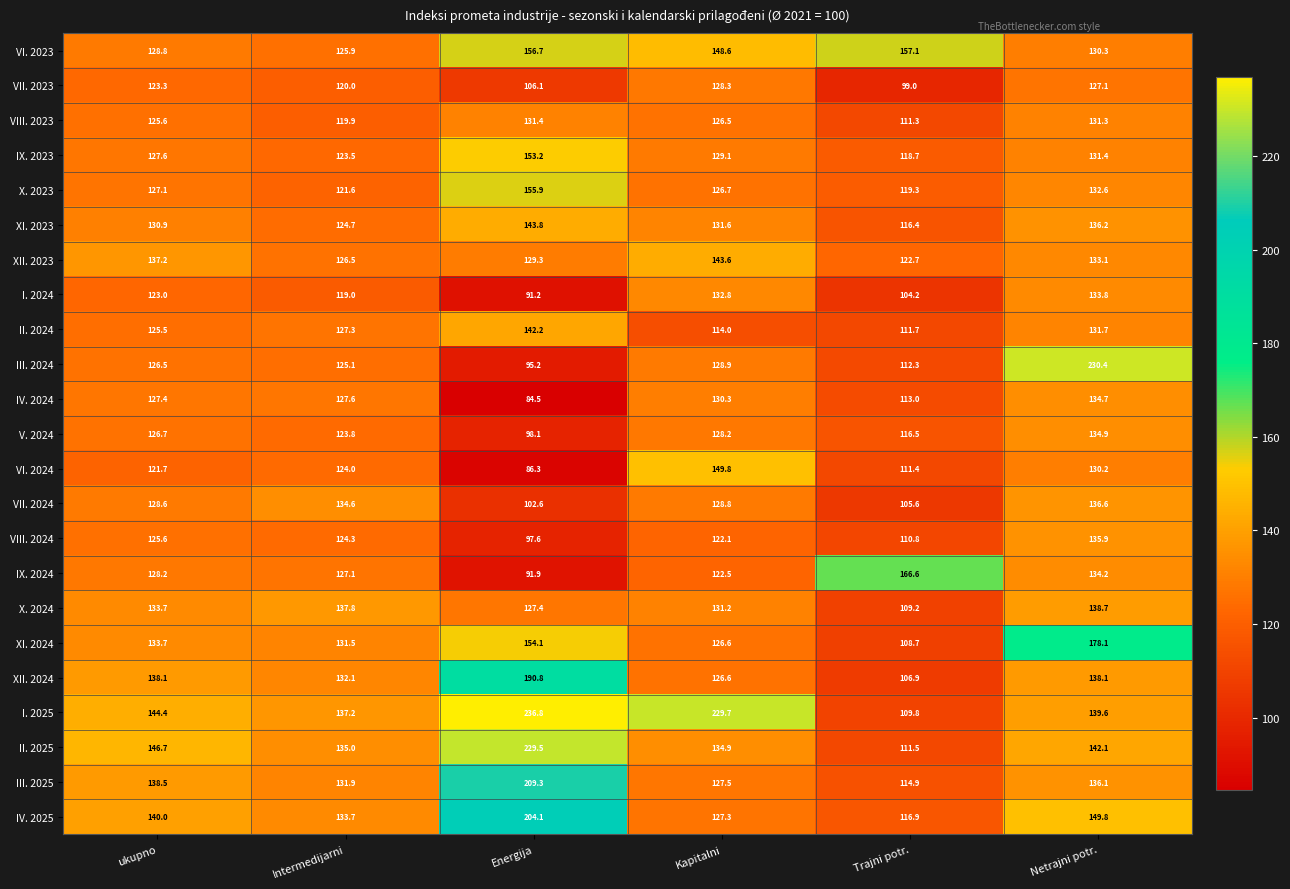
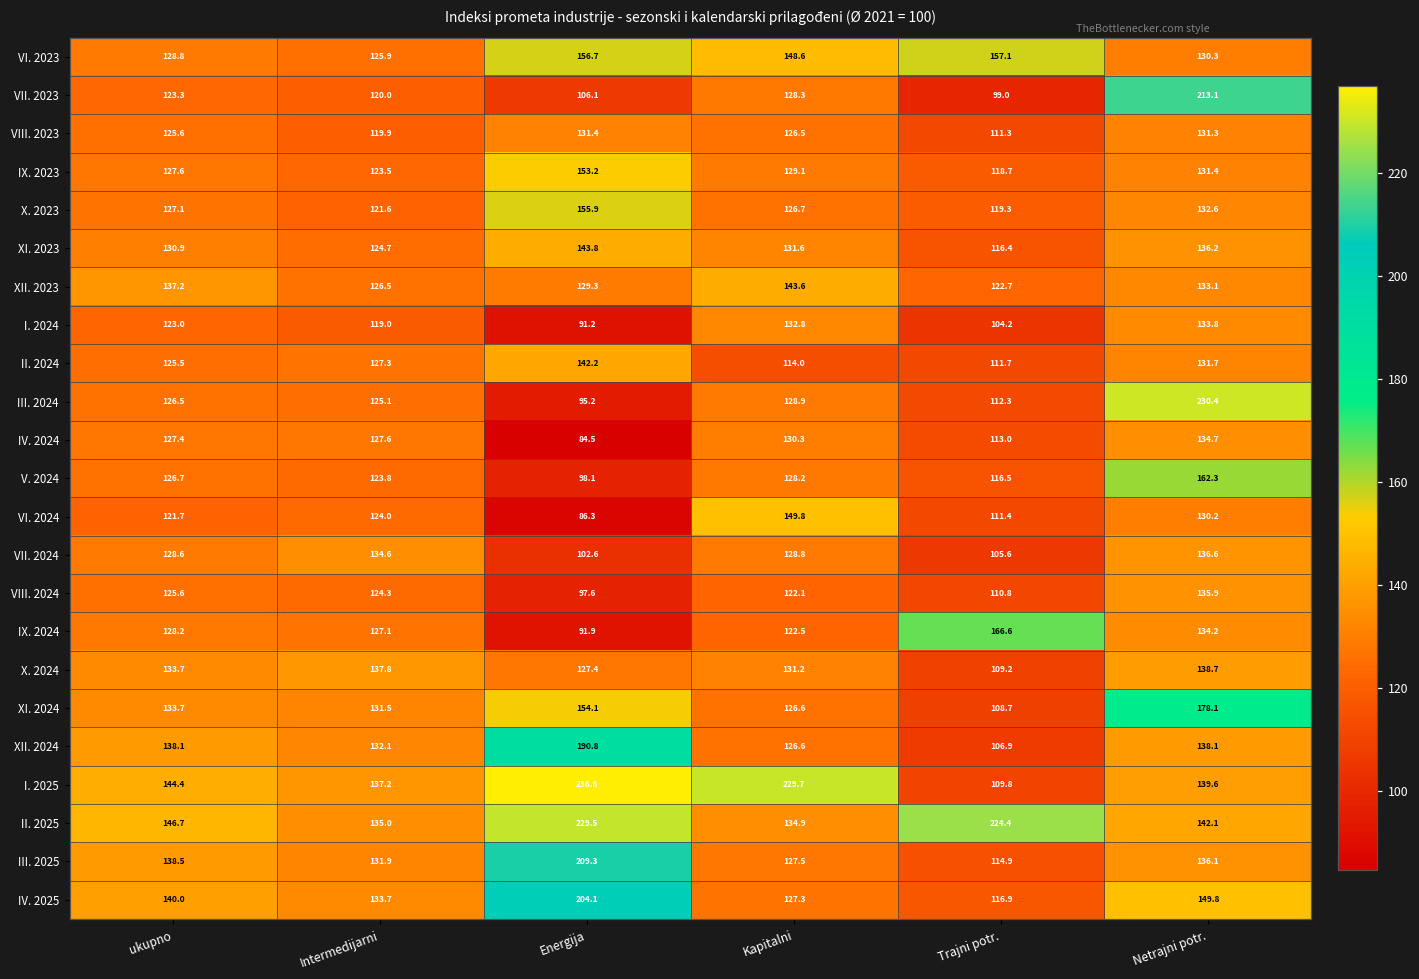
  {
    "VI. 2023": {
      "ukupno": 128.8,
      "Intermedijarni": 125.9,
      "Energija": 156.7,
      "Kapitalni": 148.6,
      "Trajni potr.": 157.1,
      "Netrajni potr.": 130.3
    },
    "VII. 2023": {
      "ukupno": 123.3,
      "Intermedijarni": 120.0,
      "Energija": 106.1,
      "Kapitalni": 128.3,
      "Trajni potr.": 99.0,
-     "Netrajni potr.": 127.1
+     "Netrajni potr.": 213.1
    },
    "VIII. 2023": {
      "ukupno": 125.6,
      "Intermedijarni": 119.9,
      "Energija": 131.4,
      "Kapitalni": 126.5,
      "Trajni potr.": 111.3,
      "Netrajni potr.": 131.3
    },
    "IX. 2023": {
      "ukupno": 127.6,
      "Intermedijarni": 123.5,
      "Energija": 153.2,
      "Kapitalni": 129.1,
      "Trajni potr.": 118.7,
      "Netrajni potr.": 131.4
    },
    "X. 2023": {
      "ukupno": 127.1,
      "Intermedijarni": 121.6,
      "Energija": 155.9,
      "Kapitalni": 126.7,
      "Trajni potr.": 119.3,
      "Netrajni potr.": 132.6
    },
    "XI. 2023": {
      "ukupno": 130.9,
      "Intermedijarni": 124.7,
      "Energija": 143.8,
      "Kapitalni": 131.6,
      "Trajni potr.": 116.4,
      "Netrajni potr.": 136.2
    },
    "XII. 2023": {
      "ukupno": 137.2,
      "Intermedijarni": 126.5,
      "Energija": 129.3,
      "Kapitalni": 143.6,
      "Trajni potr.": 122.7,
      "Netrajni potr.": 133.1
    },
    "I. 2024": {
      "ukupno": 123.0,
      "Intermedijarni": 119.0,
      "Energija": 91.2,
      "Kapitalni": 132.8,
      "Trajni potr.": 104.2,
      "Netrajni potr.": 133.8
    },
    "II. 2024": {
      "ukupno": 125.5,
      "Intermedijarni": 127.3,
      "Energija": 142.2,
      "Kapitalni": 114.0,
      "Trajni potr.": 111.7,
      "Netrajni potr.": 131.7
    },
    "III. 2024": {
      "ukupno": 126.5,
      "Intermedijarni": 125.1,
      "Energija": 95.2,
      "Kapitalni": 128.9,
      "Trajni potr.": 112.3,
      "Netrajni potr.": 230.4
    },
    "IV. 2024": {
      "ukupno": 127.4,
      "Intermedijarni": 127.6,
      "Energija": 84.5,
      "Kapitalni": 130.3,
      "Trajni potr.": 113.0,
      "Netrajni potr.": 134.7
    },
    "V. 2024": {
      "ukupno": 126.7,
      "Intermedijarni": 123.8,
      "Energija": 98.1,
      "Kapitalni": 128.2,
      "Trajni potr.": 116.5,
-     "Netrajni potr.": 134.9
+     "Netrajni potr.": 162.3
    },
    "VI. 2024": {
      "ukupno": 121.7,
      "Intermedijarni": 124.0,
      "Energija": 86.3,
      "Kapitalni": 149.8,
      "Trajni potr.": 111.4,
      "Netrajni potr.": 130.2
    },
    "VII. 2024": {
      "ukupno": 128.6,
      "Intermedijarni": 134.6,
      "Energija": 102.6,
      "Kapitalni": 128.8,
      "Trajni potr.": 105.6,
      "Netrajni potr.": 136.6
    },
    "VIII. 2024": {
      "ukupno": 125.6,
      "Intermedijarni": 124.3,
      "Energija": 97.6,
      "Kapitalni": 122.1,
      "Trajni potr.": 110.8,
      "Netrajni potr.": 135.9
    },
    "IX. 2024": {
      "ukupno": 128.2,
      "Intermedijarni": 127.1,
      "Energija": 91.9,
      "Kapitalni": 122.5,
      "Trajni potr.": 166.6,
      "Netrajni potr.": 134.2
    },
    "X. 2024": {
      "ukupno": 133.7,
      "Intermedijarni": 137.8,
      "Energija": 127.4,
      "Kapitalni": 131.2,
      "Trajni potr.": 109.2,
      "Netrajni potr.": 138.7
    },
    "XI. 2024": {
      "ukupno": 133.7,
      "Intermedijarni": 131.5,
      "Energija": 154.1,
      "Kapitalni": 126.6,
      "Trajni potr.": 108.7,
      "Netrajni potr.": 178.1
    },
    "XII. 2024": {
      "ukupno": 138.1,
      "Intermedijarni": 132.1,
      "Energija": 190.8,
      "Kapitalni": 126.6,
      "Trajni potr.": 106.9,
      "Netrajni potr.": 138.1
    },
    "I. 2025": {
      "ukupno": 144.4,
      "Intermedijarni": 137.2,
      "Energija": 236.8,
      "Kapitalni": 229.7,
      "Trajni potr.": 109.8,
      "Netrajni potr.": 139.6
    },
    "II. 2025": {
      "ukupno": 146.7,
      "Intermedijarni": 135.0,
      "Energija": 229.5,
      "Kapitalni": 134.9,
-     "Trajni potr.": 111.5,
+     "Trajni potr.": 224.4,
      "Netrajni potr.": 142.1
    },
    "III. 2025": {
      "ukupno": 138.5,
      "Intermedijarni": 131.9,
      "Energija": 209.3,
      "Kapitalni": 127.5,
      "Trajni potr.": 114.9,
      "Netrajni potr.": 136.1
    },
    "IV. 2025": {
      "ukupno": 140.0,
      "Intermedijarni": 133.7,
      "Energija": 204.1,
      "Kapitalni": 127.3,
      "Trajni potr.": 116.9,
      "Netrajni potr.": 149.8
    }
  }
